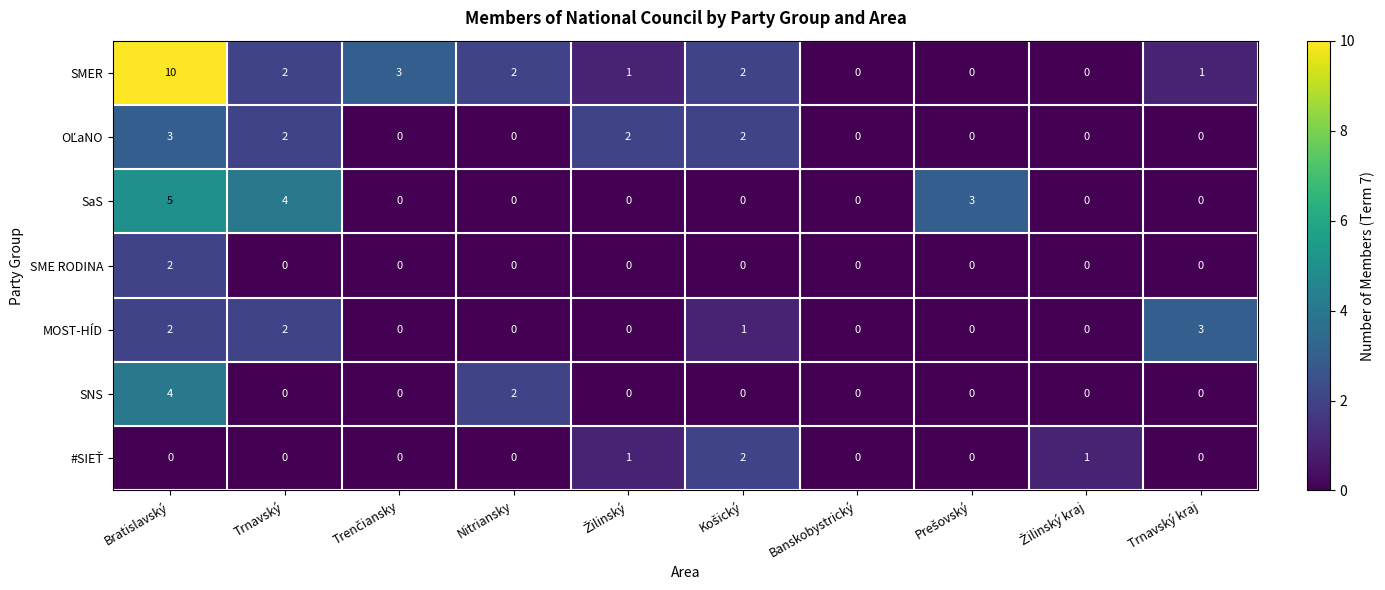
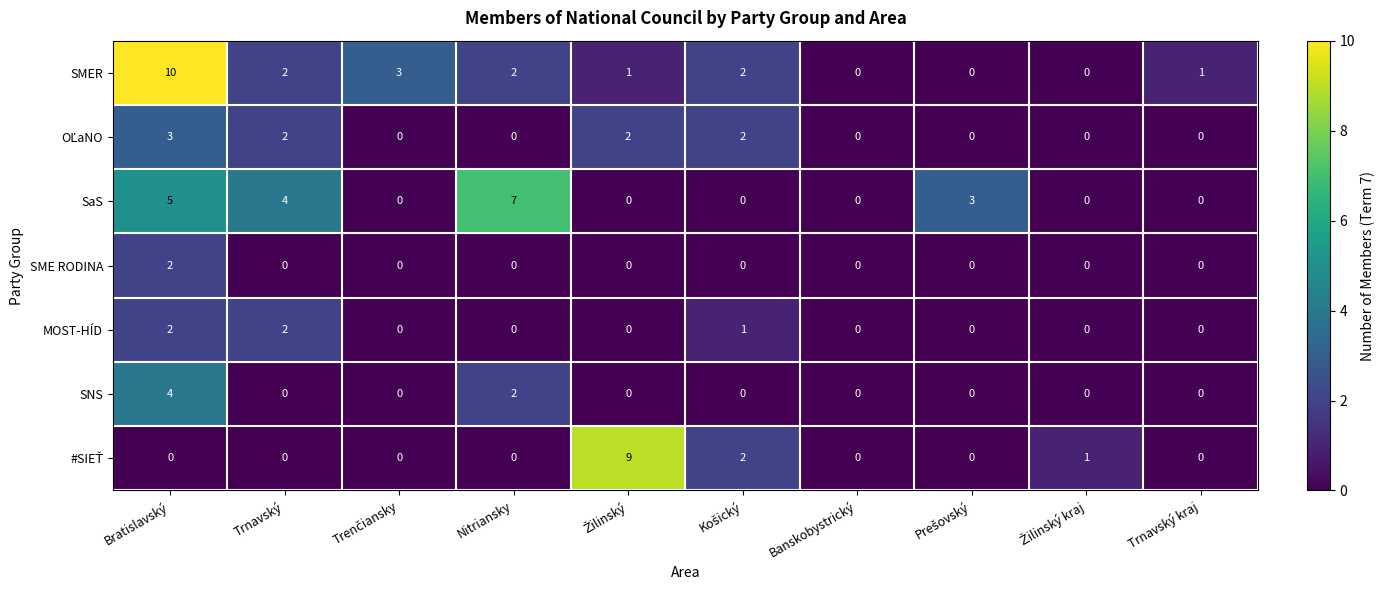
  {
    "SMER": {
      "Bratislavský": 10,
      "Trnavský": 2,
      "Trenčiansky": 3,
      "Nitriansky": 2,
      "Žilinský": 1,
      "Košický": 2,
      "Banskobystrický": 0,
      "Prešovský": 0,
      "Žilinský kraj": 0,
      "Trnavský kraj": 1
    },
    "OĽaNO": {
      "Bratislavský": 3,
      "Trnavský": 2,
      "Trenčiansky": 0,
      "Nitriansky": 0,
      "Žilinský": 2,
      "Košický": 2,
      "Banskobystrický": 0,
      "Prešovský": 0,
      "Žilinský kraj": 0,
      "Trnavský kraj": 0
    },
    "SaS": {
      "Bratislavský": 5,
      "Trnavský": 4,
      "Trenčiansky": 0,
-     "Nitriansky": 0,
+     "Nitriansky": 7,
      "Žilinský": 0,
      "Košický": 0,
      "Banskobystrický": 0,
      "Prešovský": 3,
      "Žilinský kraj": 0,
      "Trnavský kraj": 0
    },
    "SME RODINA": {
      "Bratislavský": 2,
      "Trnavský": 0,
      "Trenčiansky": 0,
      "Nitriansky": 0,
      "Žilinský": 0,
      "Košický": 0,
      "Banskobystrický": 0,
      "Prešovský": 0,
      "Žilinský kraj": 0,
      "Trnavský kraj": 0
    },
    "MOST-HÍD": {
      "Bratislavský": 2,
      "Trnavský": 2,
      "Trenčiansky": 0,
      "Nitriansky": 0,
      "Žilinský": 0,
      "Košický": 1,
      "Banskobystrický": 0,
      "Prešovský": 0,
      "Žilinský kraj": 0,
-     "Trnavský kraj": 3
+     "Trnavský kraj": 0
    },
    "SNS": {
      "Bratislavský": 4,
      "Trnavský": 0,
      "Trenčiansky": 0,
      "Nitriansky": 2,
      "Žilinský": 0,
      "Košický": 0,
      "Banskobystrický": 0,
      "Prešovský": 0,
      "Žilinský kraj": 0,
      "Trnavský kraj": 0
    },
    "#SIEŤ": {
      "Bratislavský": 0,
      "Trnavský": 0,
      "Trenčiansky": 0,
      "Nitriansky": 0,
-     "Žilinský": 1,
+     "Žilinský": 9,
      "Košický": 2,
      "Banskobystrický": 0,
      "Prešovský": 0,
      "Žilinský kraj": 1,
      "Trnavský kraj": 0
    }
  }
